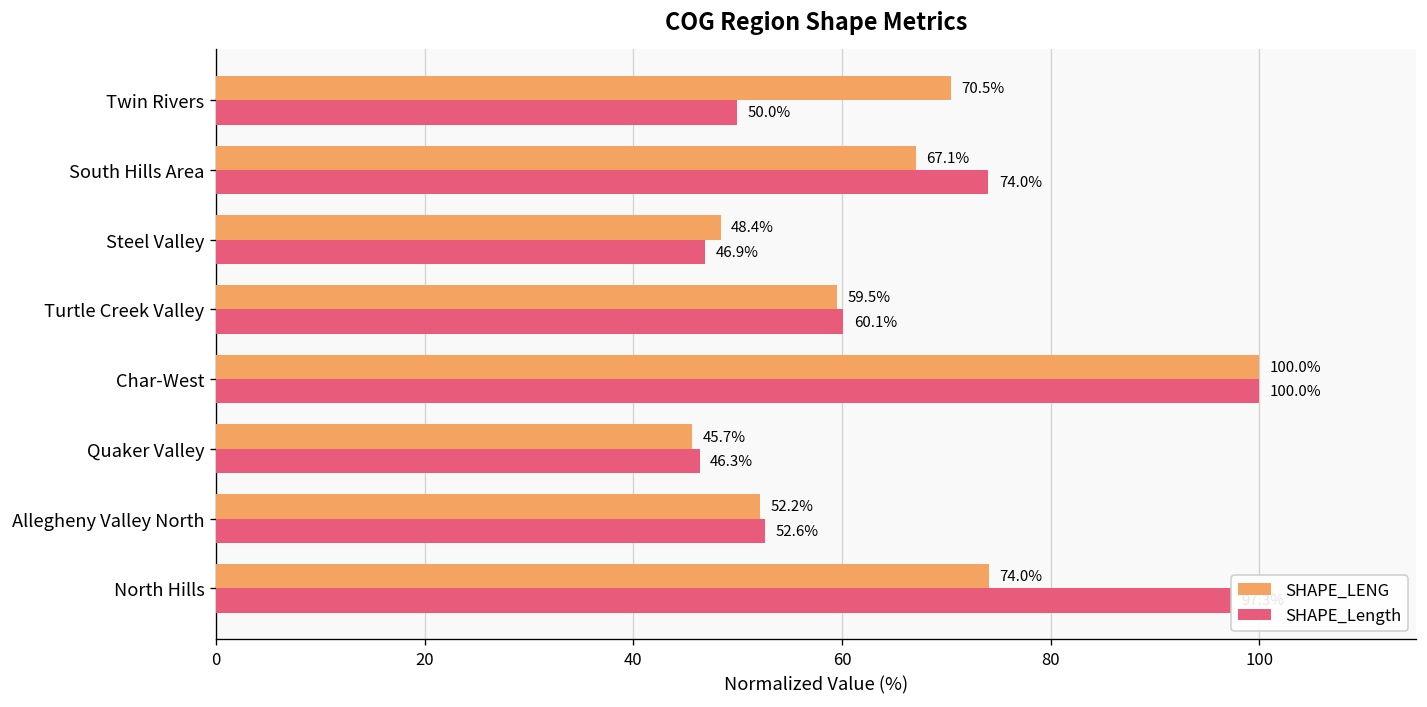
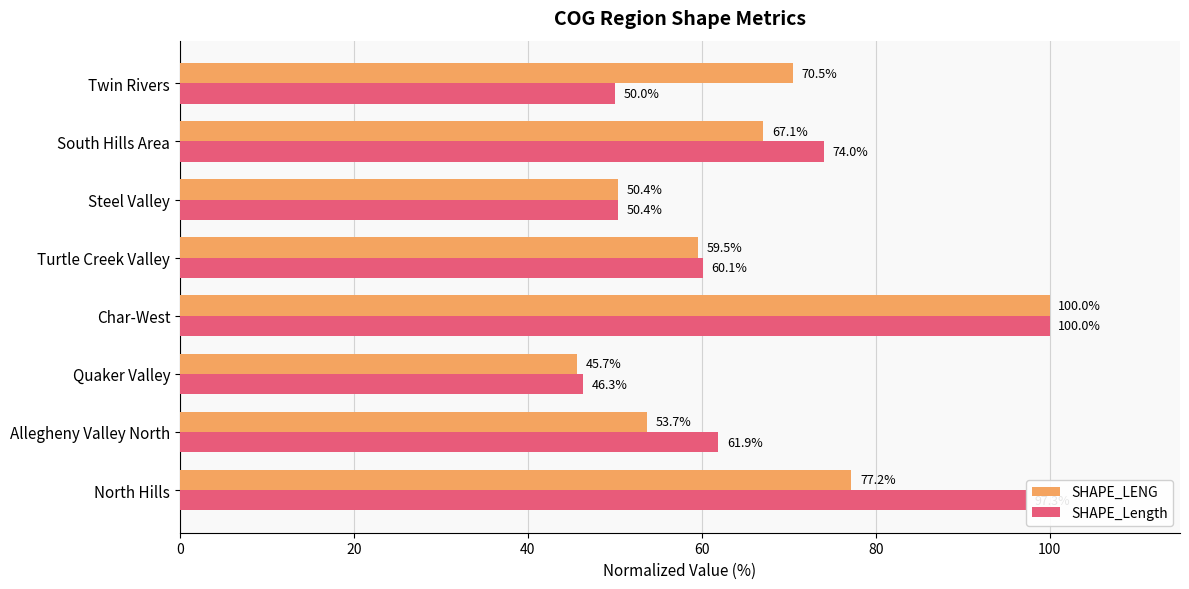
  {
    "SHAPE_LENG": {
      "Twin Rivers": "70.5%",
      "South Hills Area": "67.1%",
-     "Steel Valley": "48.4%",
+     "Steel Valley": "50.4%",
      "Turtle Creek Valley": "59.5%",
      "Char-West": "100.0%",
      "Quaker Valley": "45.7%",
-     "Allegheny Valley North": "52.2%",
-     "North Hills": "74.0%"
+     "Allegheny Valley North": "53.7%",
+     "North Hills": "77.2%"
    },
    "SHAPE_Length": {
      "Twin Rivers": "50.0%",
      "South Hills Area": "74.0%",
-     "Steel Valley": "46.9%",
+     "Steel Valley": "50.4%",
      "Turtle Creek Valley": "60.1%",
      "Char-West": "100.0%",
      "Quaker Valley": "46.3%",
-     "Allegheny Valley North": "52.6%"
+     "Allegheny Valley North": "61.9%"
    }
  }
